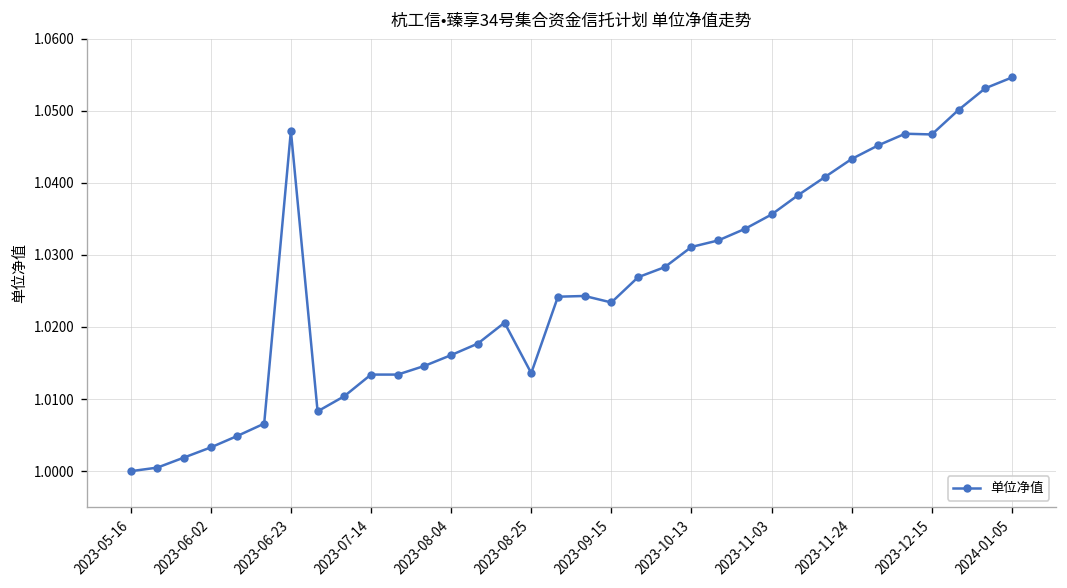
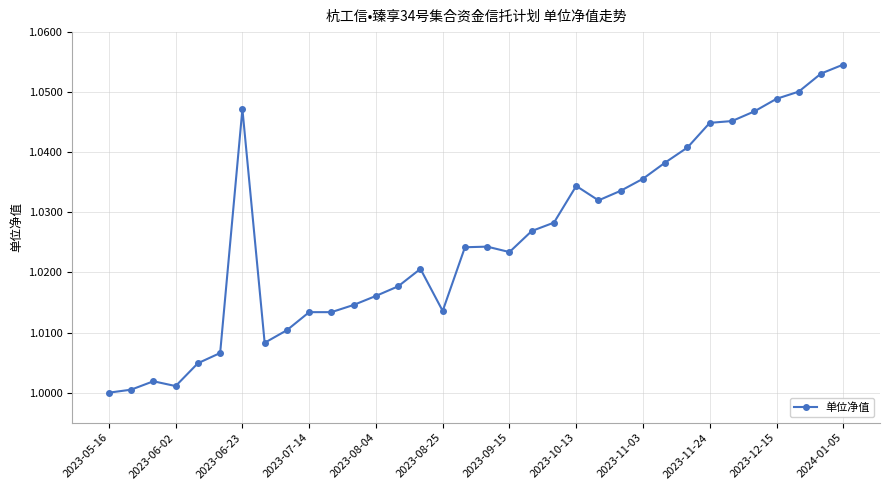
  {
    "2023-05-16": 1.000,
-   "2023-06-02": 1.003,
+   "2023-06-02": 1.001,
    "2023-06-23": 1.047,
    "2023-07-14": 1.013,
    "2023-08-04": 1.016,
    "2023-08-25": 1.014,
    "2023-09-15": 1.023,
-   "2023-10-13": 1.031,
+   "2023-10-13": 1.034,
    "2023-11-03": 1.036,
-   "2023-11-24": 1.043,
-   "2023-12-15": 1.047,
+   "2023-11-24": 1.045,
+   "2023-12-15": 1.049,
    "2024-01-05": 1.055
  }
